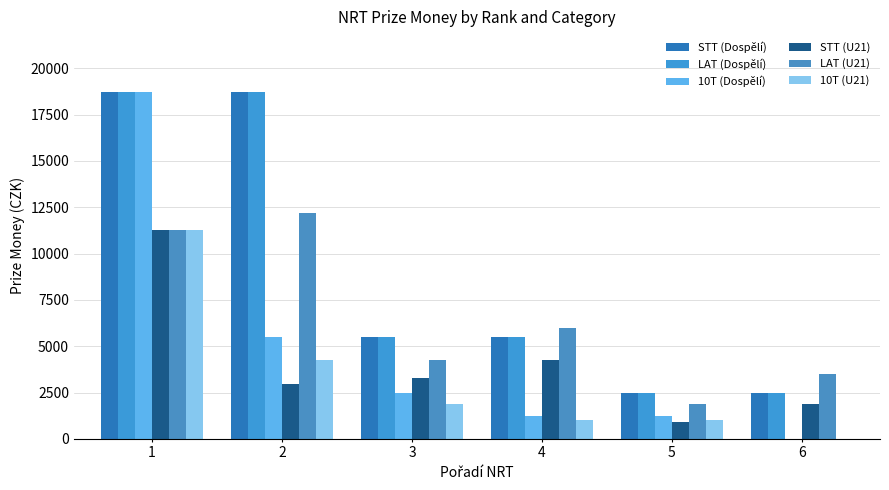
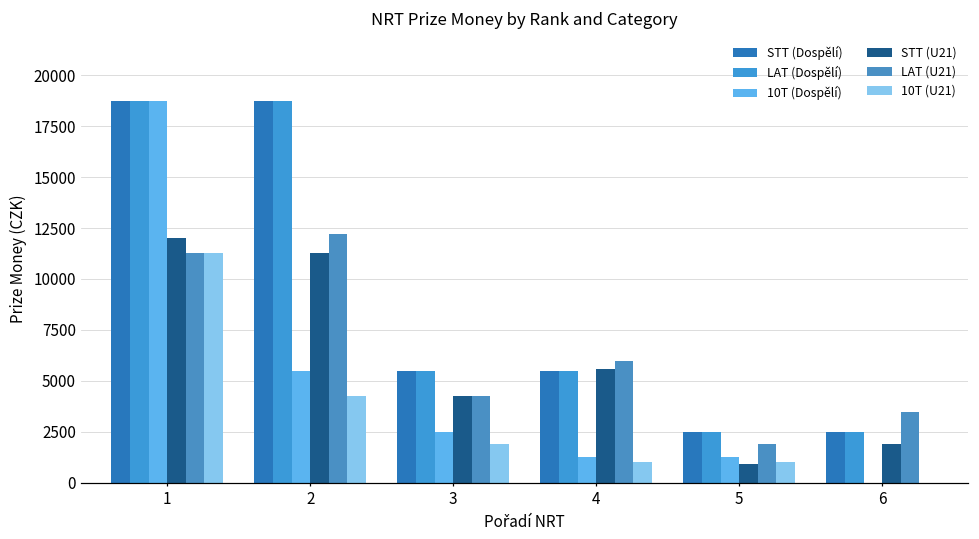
  {
    "STT (U21)": {
-     "1": 11300,
-     "2": 3000,
-     "3": 3300,
-     "4": 4300,
+     "1": 12000,
+     "2": 11300,
+     "3": 4300,
+     "4": 5600,
      "5": 900,
      "6": 1900
    }
  }
